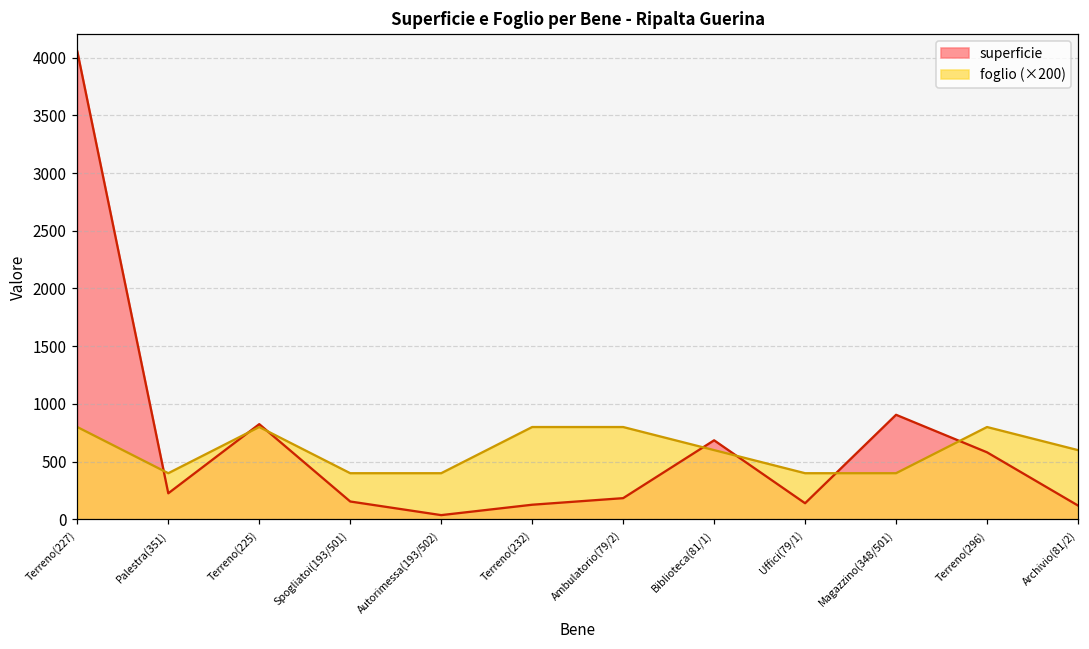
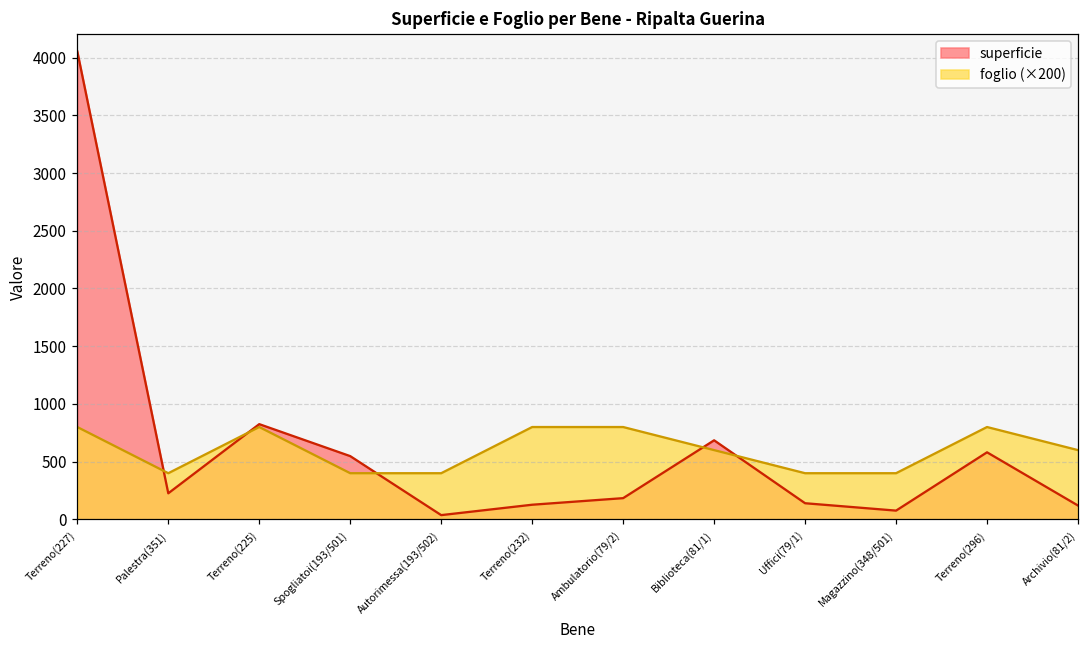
  {
    "superficie": {
      "Terreno(227)": 4050,
      "Palestra(351)": 230,
      "Terreno(225)": 830,
-     "Spogliatoi(193/501)": 160,
+     "Spogliatoi(193/501)": 550,
      "Autorimessa(193/502)": 40,
      "Terreno(232)": 130,
      "Ambulatorio(79/2)": 180,
      "Biblioteca(81/1)": 690,
      "Uffici(79/1)": 140,
-     "Magazzino(348/501)": 910,
+     "Magazzino(348/501)": 80,
      "Terreno(296)": 580,
      "Archivio(81/2)": 120
    },
    "foglio (×200)": {
      "Terreno(227)": 800,
      "Palestra(351)": 400,
      "Terreno(225)": 800,
      "Spogliatoi(193/501)": 400,
      "Autorimessa(193/502)": 400,
      "Terreno(232)": 800,
      "Ambulatorio(79/2)": 800,
      "Biblioteca(81/1)": 600,
      "Uffici(79/1)": 400,
      "Magazzino(348/501)": 400,
      "Terreno(296)": 800,
      "Archivio(81/2)": 600
    }
  }
